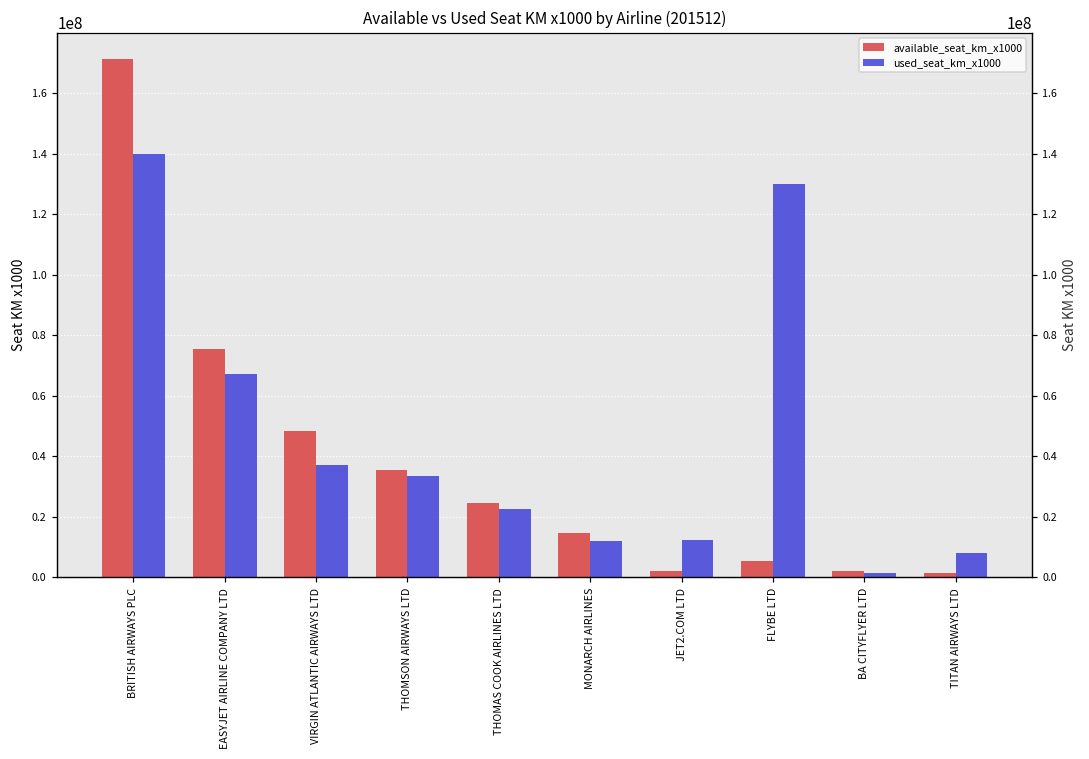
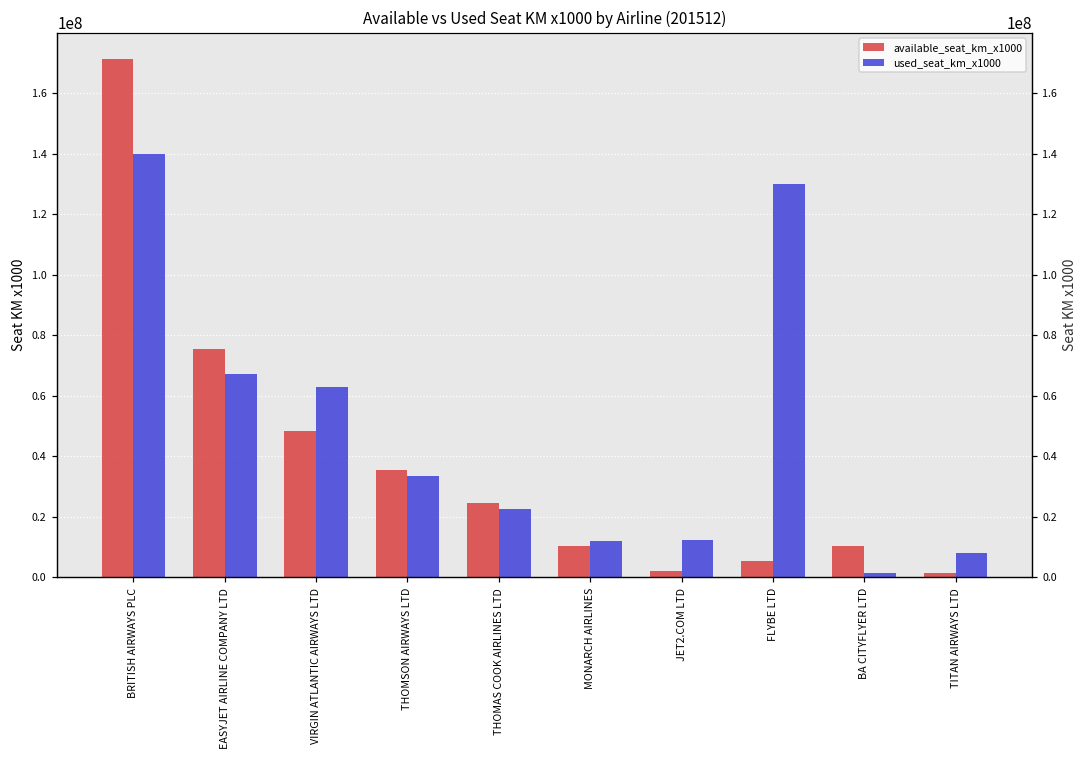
  {
    "available_seat_km_x1000": {
      "BRITISH AIRWAYS PLC": 171000000,
      "EASYJET AIRLINE COMPANY LTD": 75000000,
      "VIRGIN ATLANTIC AIRWAYS LTD": 48000000,
      "THOMSON AIRWAYS LTD": 36000000,
      "THOMAS COOK AIRLINES LTD": 24000000,
-     "MONARCH AIRLINES": 15000000,
+     "MONARCH AIRLINES": 10000000,
      "JET2.COM LTD": 2000000,
      "FLYBE LTD": 6000000,
-     "BA CITYFLYER LTD": 2000000,
+     "BA CITYFLYER LTD": 11000000,
      "TITAN AIRWAYS LTD": 1000000
    },
    "used_seat_km_x1000": {
      "BRITISH AIRWAYS PLC": 140000000,
      "EASYJET AIRLINE COMPANY LTD": 67000000,
-     "VIRGIN ATLANTIC AIRWAYS LTD": 37000000,
+     "VIRGIN ATLANTIC AIRWAYS LTD": 63000000,
      "THOMSON AIRWAYS LTD": 33000000,
      "THOMAS COOK AIRLINES LTD": 22000000,
      "MONARCH AIRLINES": 12000000,
      "JET2.COM LTD": 12000000,
      "FLYBE LTD": 130000000,
      "BA CITYFLYER LTD": 1000000,
      "TITAN AIRWAYS LTD": 8000000
    }
  }
